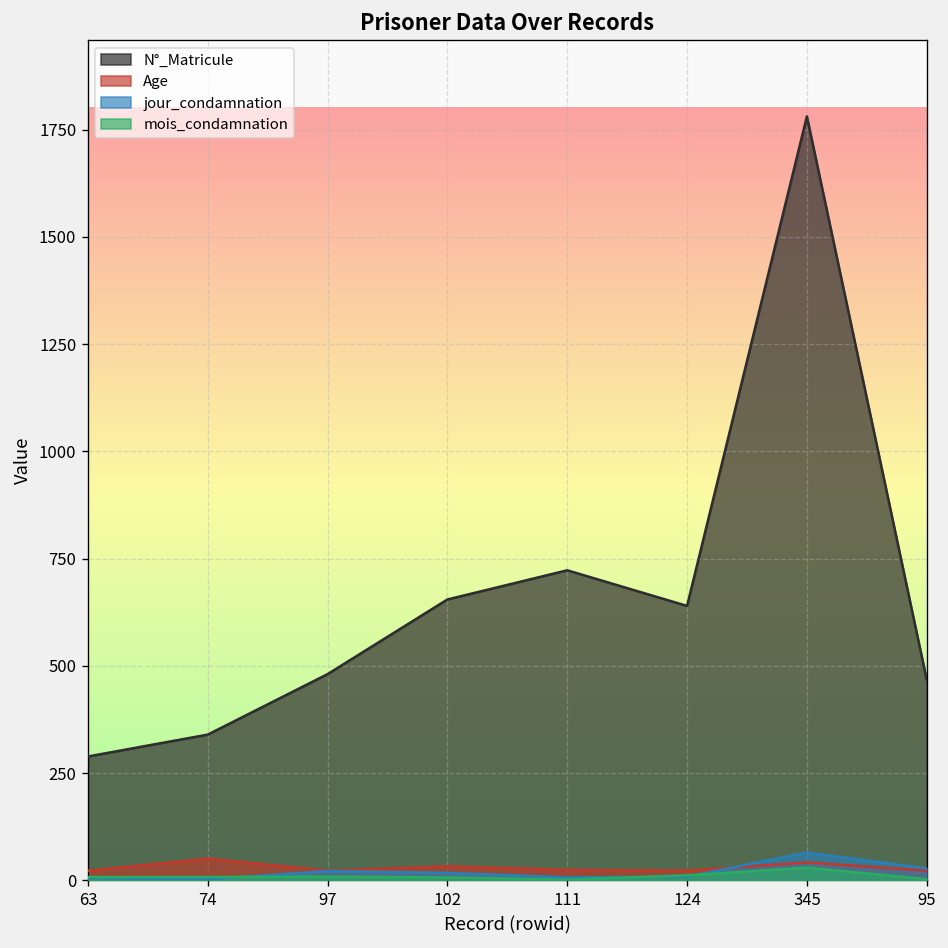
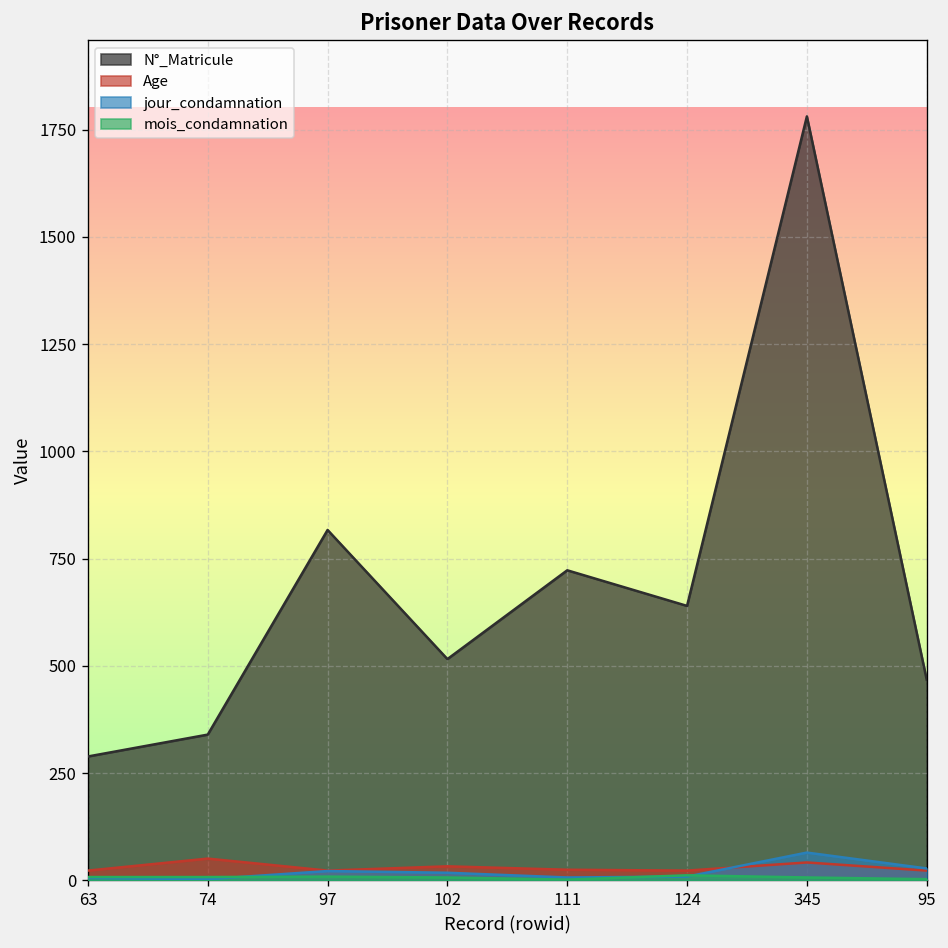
  {
    "N°_Matricule": {
      "63": 290,
      "74": 340,
-     "97": 480,
-     "102": 660,
+     "97": 820,
+     "102": 520,
      "111": 720,
      "124": 640,
      "345": 1780,
      "95": 470
    },
    "Age": {
      "63": 20,
      "74": 50,
      "102": 30,
      "111": 30,
      "124": 20,
      "345": 40
    },
    "jour_condamnation": {
      "102": 20,
      "345": 70
    },
    "mois_condamnation": {
      "97": 10,
      "102": 10,
-     "345": 30,
+     "345": 10,
      "95": 0
    }
  }
